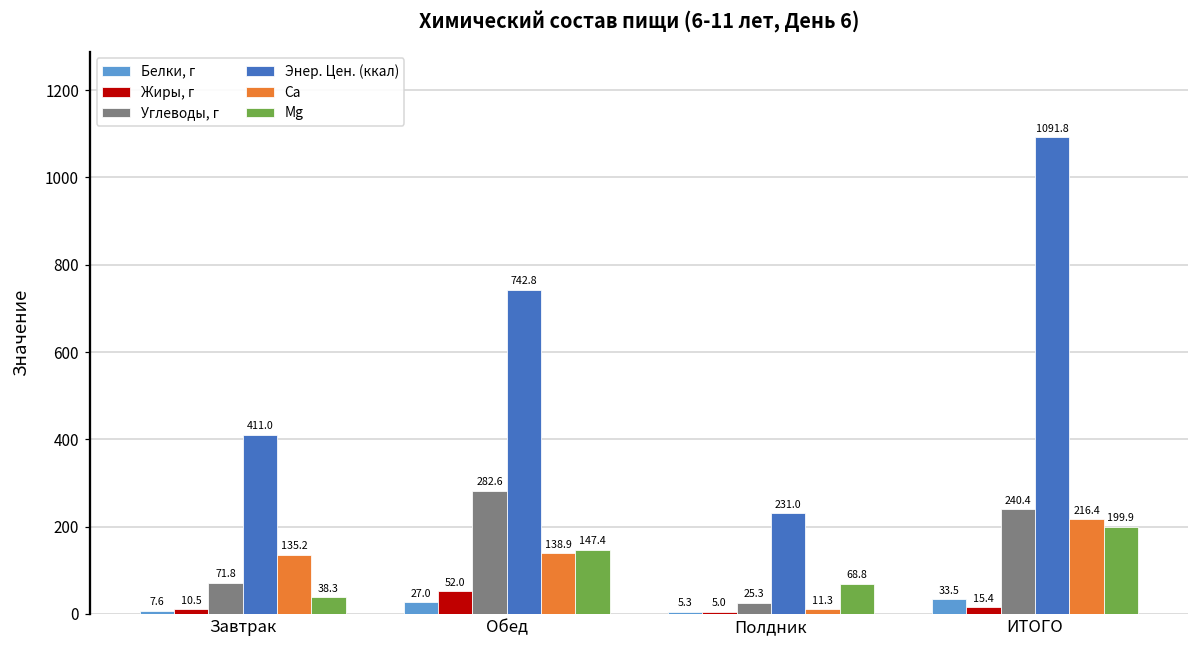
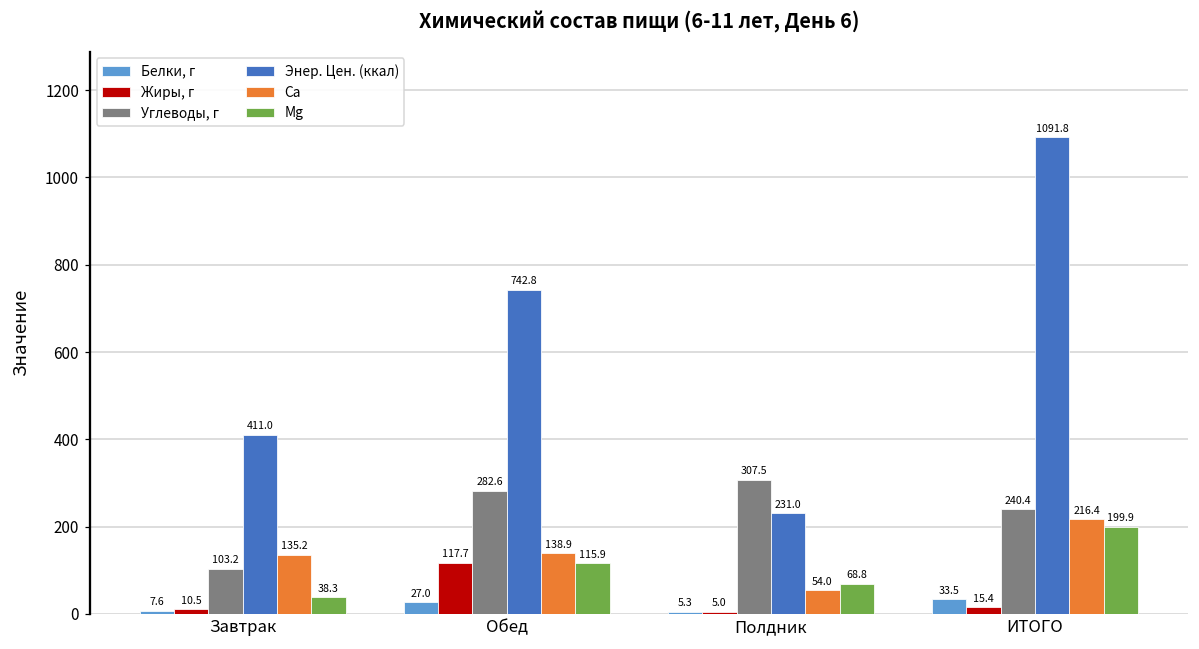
  {
    "Жиры, г": {
      "Завтрак": 10.5,
-     "Обед": 52.0,
+     "Обед": 117.7,
      "Полдник": 5.0,
      "ИТОГО": 15.4
    },
    "Углеводы, г": {
-     "Завтрак": 71.8,
+     "Завтрак": 103.2,
      "Обед": 282.6,
-     "Полдник": 25.3,
+     "Полдник": 307.5,
      "ИТОГО": 240.4
    },
    "Ca": {
      "Завтрак": 135.2,
      "Обед": 138.9,
-     "Полдник": 11.3,
+     "Полдник": 54.0,
      "ИТОГО": 216.4
    },
    "Mg": {
      "Завтрак": 38.3,
-     "Обед": 147.4,
+     "Обед": 115.9,
      "Полдник": 68.8,
      "ИТОГО": 199.9
    }
  }
